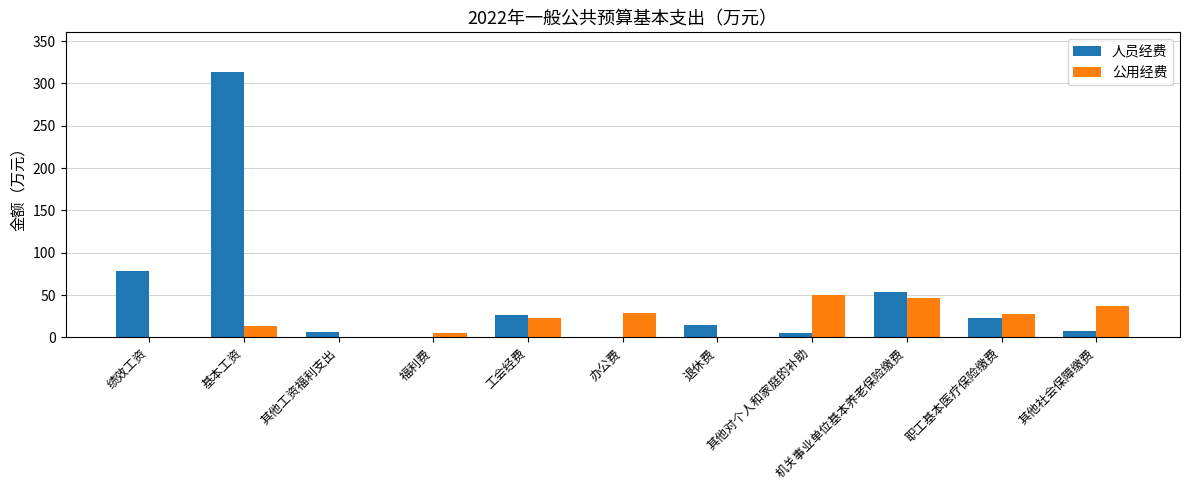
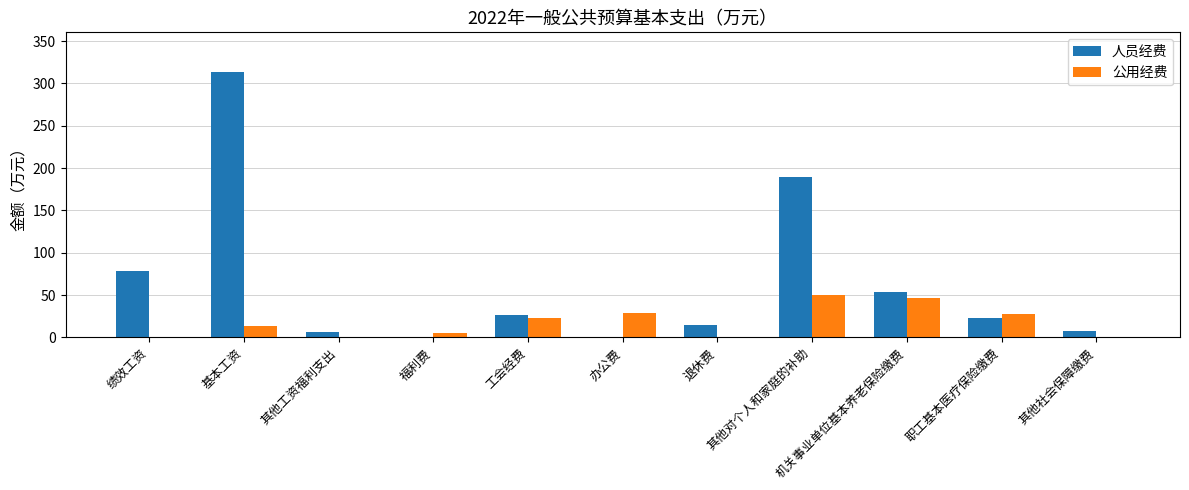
  {
    "人员经费": {
      "绩效工资": 80,
      "基本工资": 310,
      "其他工资福利支出": 10,
      "福利费": 0,
      "工会经费": 30,
      "办公费": 0,
      "退休费": 10,
-     "其他对个人和家庭的补助": 0,
+     "其他对个人和家庭的补助": 190,
      "机关事业单位基本养老保险缴费": 50,
      "职工基本医疗保险缴费": 20,
      "其他社会保障缴费": 10
    },
    "公用经费": {
      "绩效工资": 0,
      "基本工资": 10,
      "其他工资福利支出": 0,
      "福利费": 0,
      "工会经费": 20,
      "办公费": 30,
      "退休费": 0,
      "其他对个人和家庭的补助": 50,
      "机关事业单位基本养老保险缴费": 50,
      "职工基本医疗保险缴费": 30,
-     "其他社会保障缴费": 40
+     "其他社会保障缴费": 0
    }
  }
